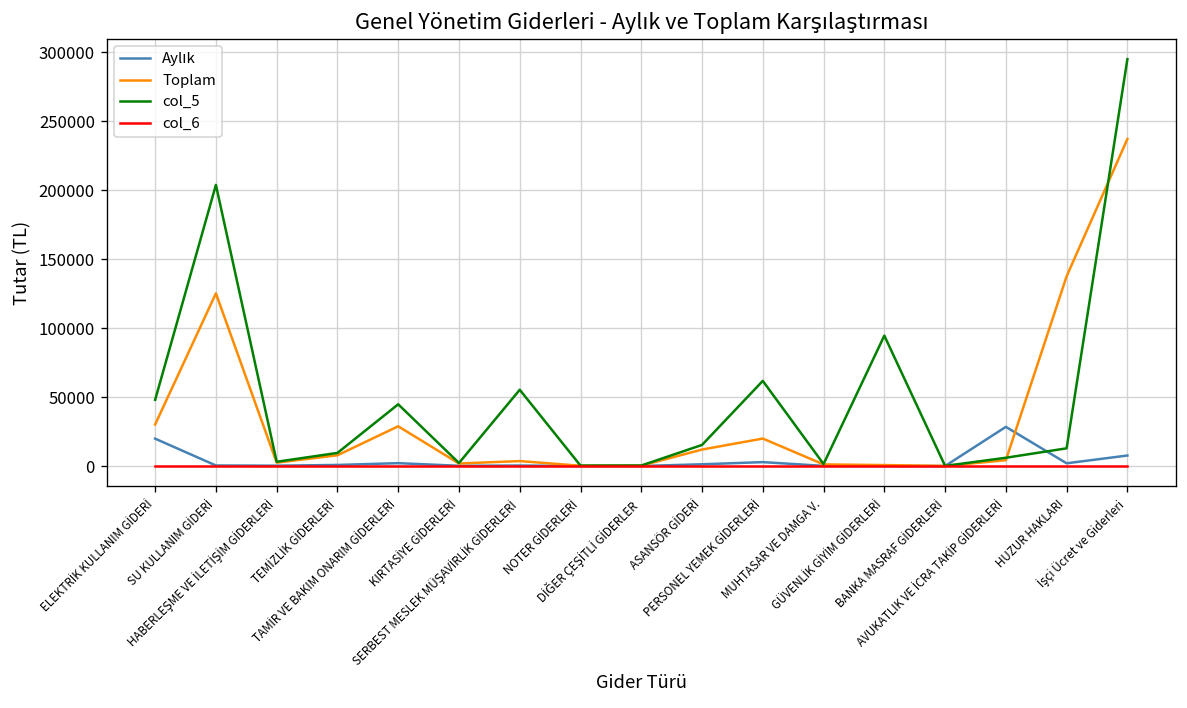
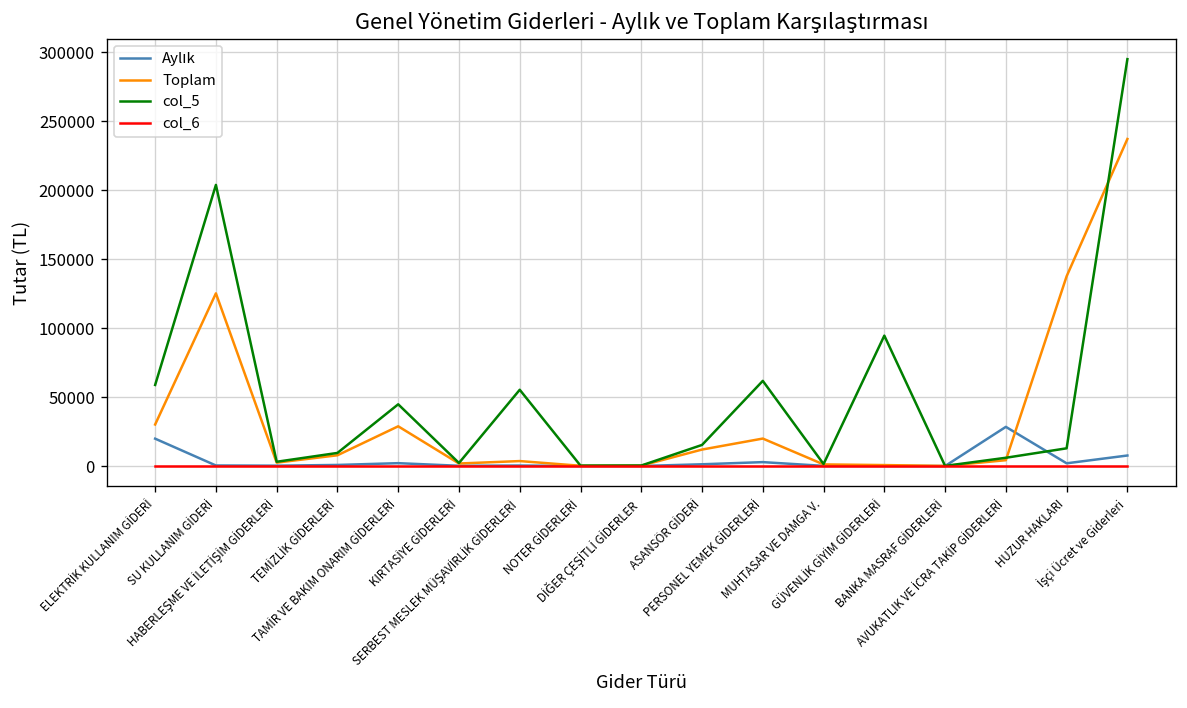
  {
    "Aylık": {
      "ELEKTRİK KULLANIM GİDERİ": 20000,
      "PERSONEL YEMEK GİDERLERİ": 3000,
      "AVUKATLIK VE İCRA TAKİP GİDERLERİ": 28000,
      "İşçi Ücret ve Giderleri": 8000
    },
    "Toplam": {
      "ELEKTRİK KULLANIM GİDERİ": 30000,
      "SU KULLANIM GİDERİ": 125000,
      "TAMİR VE BAKIM ONARIM GİDERLERİ": 29000,
      "SERBEST MESLEK MÜŞAVİRLİK GİDERLERİ": 4000,
      "ASANSÖR GİDERİ": 12000,
      "PERSONEL YEMEK GİDERLERİ": 20000,
      "HUZUR HAKLARI": 138000,
      "İşçi Ücret ve Giderleri": 237000
    },
    "col_5": {
-     "ELEKTRİK KULLANIM GİDERİ": 48000,
+     "ELEKTRİK KULLANIM GİDERİ": 59000,
      "SU KULLANIM GİDERİ": 204000,
      "TAMİR VE BAKIM ONARIM GİDERLERİ": 45000,
      "SERBEST MESLEK MÜŞAVİRLİK GİDERLERİ": 55000,
      "ASANSÖR GİDERİ": 15000,
      "PERSONEL YEMEK GİDERLERİ": 62000,
      "GÜVENLİK GİYİM GİDERLERİ": 95000,
      "HUZUR HAKLARI": 13000,
      "İşçi Ücret ve Giderleri": 295000
    },
    "col_6": {
      "ELEKTRİK KULLANIM GİDERİ": 0,
      "PERSONEL YEMEK GİDERLERİ": 0,
      "AVUKATLIK VE İCRA TAKİP GİDERLERİ": 0,
      "İşçi Ücret ve Giderleri": 0
    }
  }
